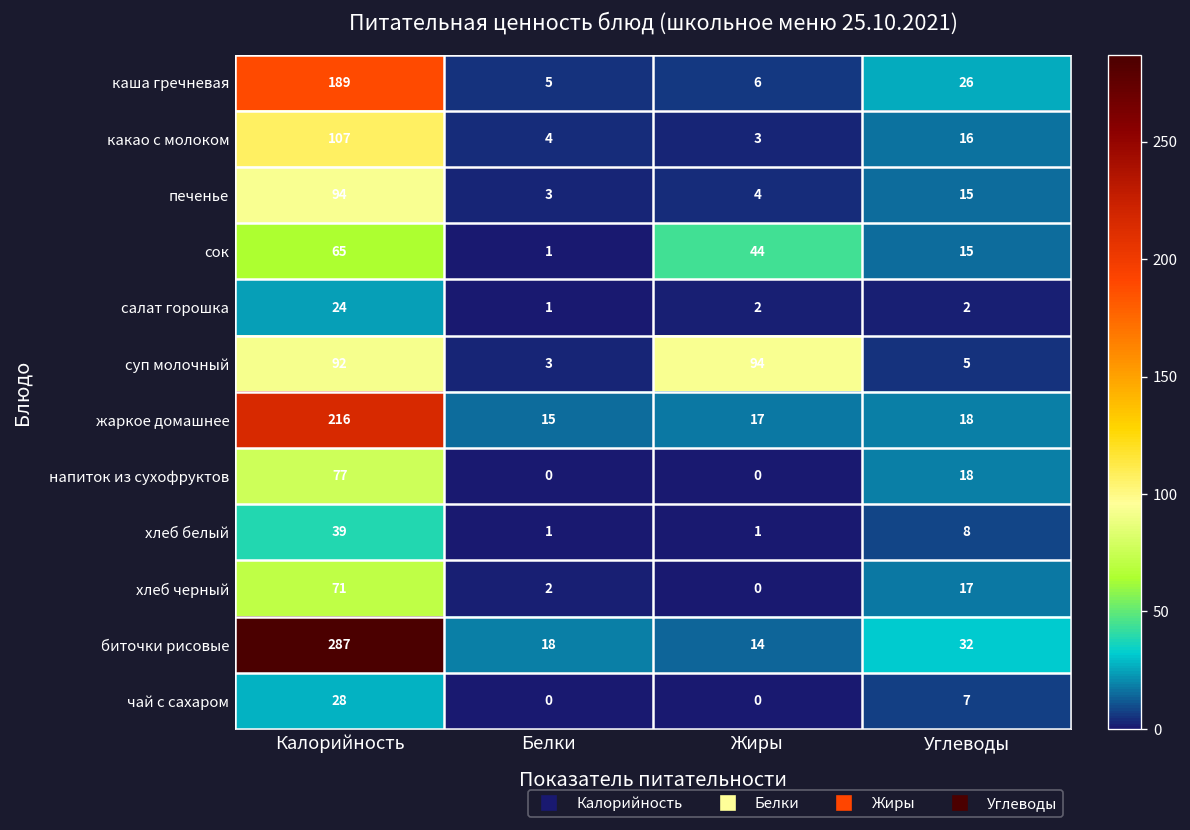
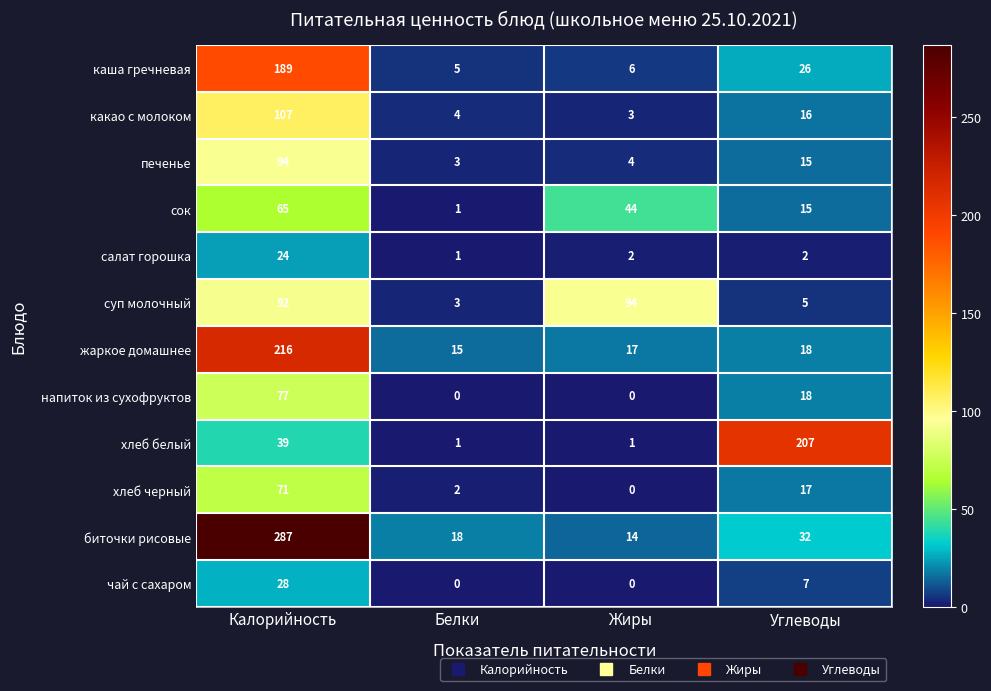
  {
    "каша гречневая": {
      "Калорийность": 189,
      "Белки": 5,
      "Жиры": 6,
      "Углеводы": 26
    },
    "какао с молоком": {
      "Калорийность": 107,
      "Белки": 4,
      "Жиры": 3,
      "Углеводы": 16
    },
    "печенье": {
      "Калорийность": 94,
      "Белки": 3,
      "Жиры": 4,
      "Углеводы": 15
    },
    "сок": {
      "Калорийность": 65,
      "Белки": 1,
      "Жиры": 44,
      "Углеводы": 15
    },
    "салат горошка": {
      "Калорийность": 24,
      "Белки": 1,
      "Жиры": 2,
      "Углеводы": 2
    },
    "суп молочный": {
      "Калорийность": 92,
      "Белки": 3,
      "Жиры": 94,
      "Углеводы": 5
    },
    "жаркое домашнее": {
      "Калорийность": 216,
      "Белки": 15,
      "Жиры": 17,
      "Углеводы": 18
    },
    "напиток из сухофруктов": {
      "Калорийность": 77,
      "Белки": 0,
      "Жиры": 0,
      "Углеводы": 18
    },
    "хлеб белый": {
      "Калорийность": 39,
      "Белки": 1,
      "Жиры": 1,
-     "Углеводы": 8
+     "Углеводы": 207
    },
    "хлеб черный": {
      "Калорийность": 71,
      "Белки": 2,
      "Жиры": 0,
      "Углеводы": 17
    },
    "биточки рисовые": {
      "Калорийность": 287,
      "Белки": 18,
      "Жиры": 14,
      "Углеводы": 32
    },
    "чай с сахаром": {
      "Калорийность": 28,
      "Белки": 0,
      "Жиры": 0,
      "Углеводы": 7
    }
  }
